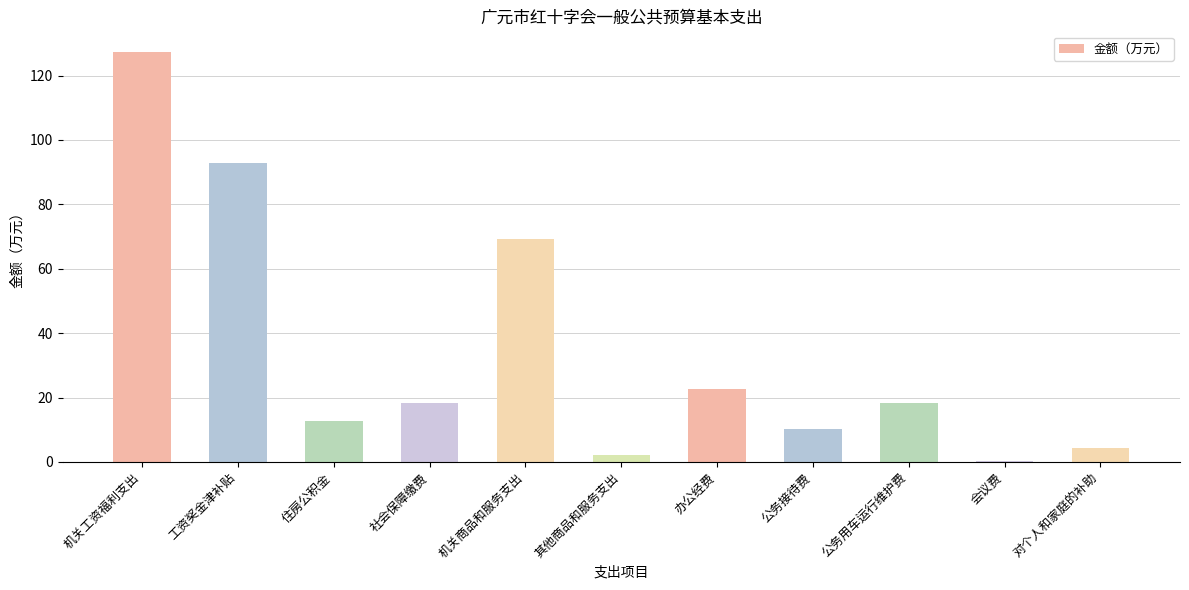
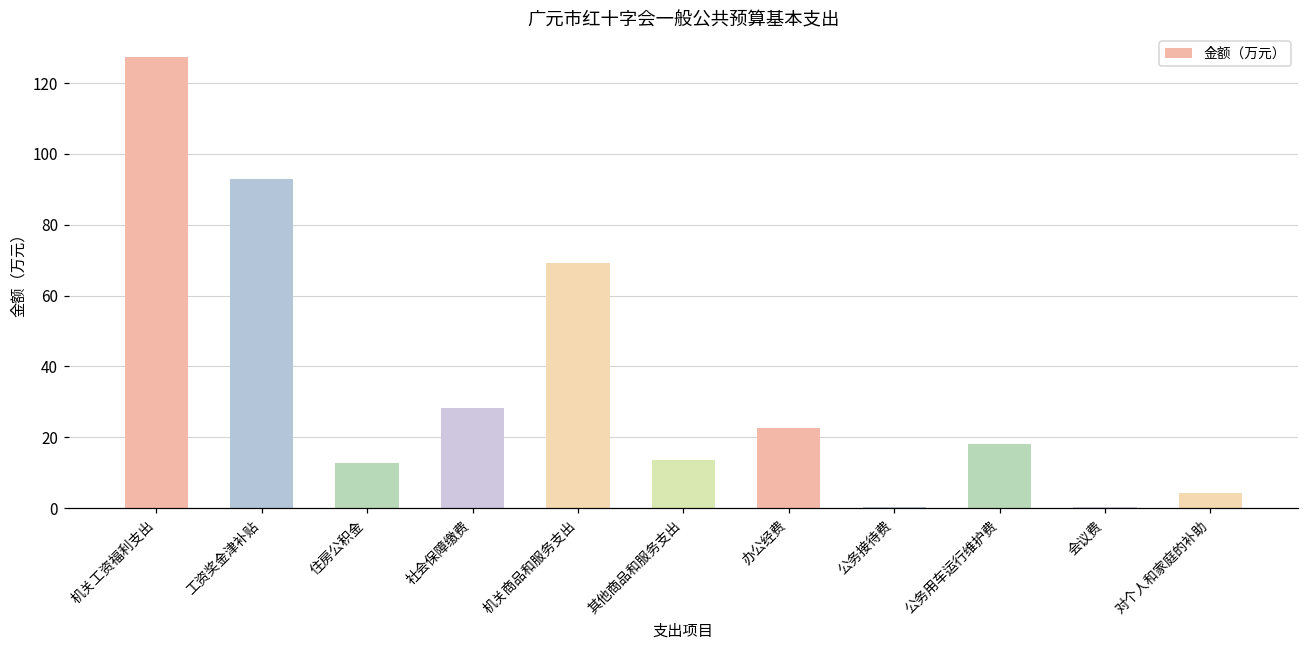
  {
    "机关工资福利支出": 127,
    "工资奖金津补贴": 93,
    "住房公积金": 13,
-   "社会保障缴费": 18,
+   "社会保障缴费": 28,
    "机关商品和服务支出": 69,
-   "其他商品和服务支出": 2,
+   "其他商品和服务支出": 14,
    "办公经费": 23,
-   "公务接待费": 10,
+   "公务接待费": 0,
    "公务用车运行维护费": 18,
    "对个人和家庭的补助": 4
  }
